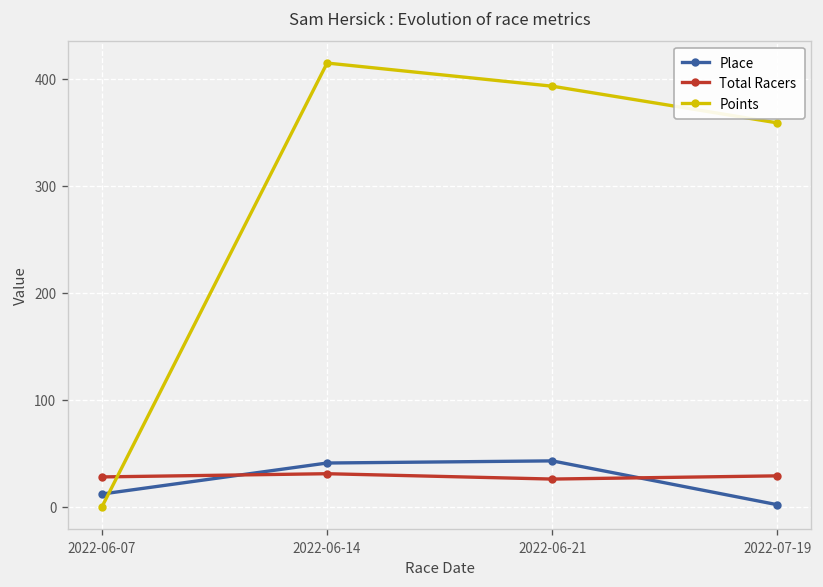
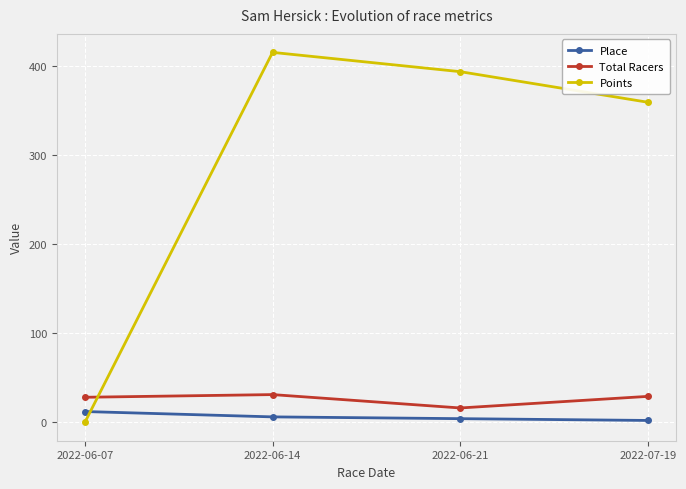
  {
    "Place": {
      "2022-06-07": 10,
-     "2022-06-14": 40,
-     "2022-06-21": 40,
+     "2022-06-14": 10,
+     "2022-06-21": 0,
      "2022-07-19": 0
    },
    "Total Racers": {
      "2022-06-07": 30,
      "2022-06-14": 30,
-     "2022-06-21": 30,
+     "2022-06-21": 20,
      "2022-07-19": 30
    },
    "Points": {
      "2022-06-07": 0,
      "2022-06-14": 410,
      "2022-06-21": 390,
      "2022-07-19": 360
    }
  }
